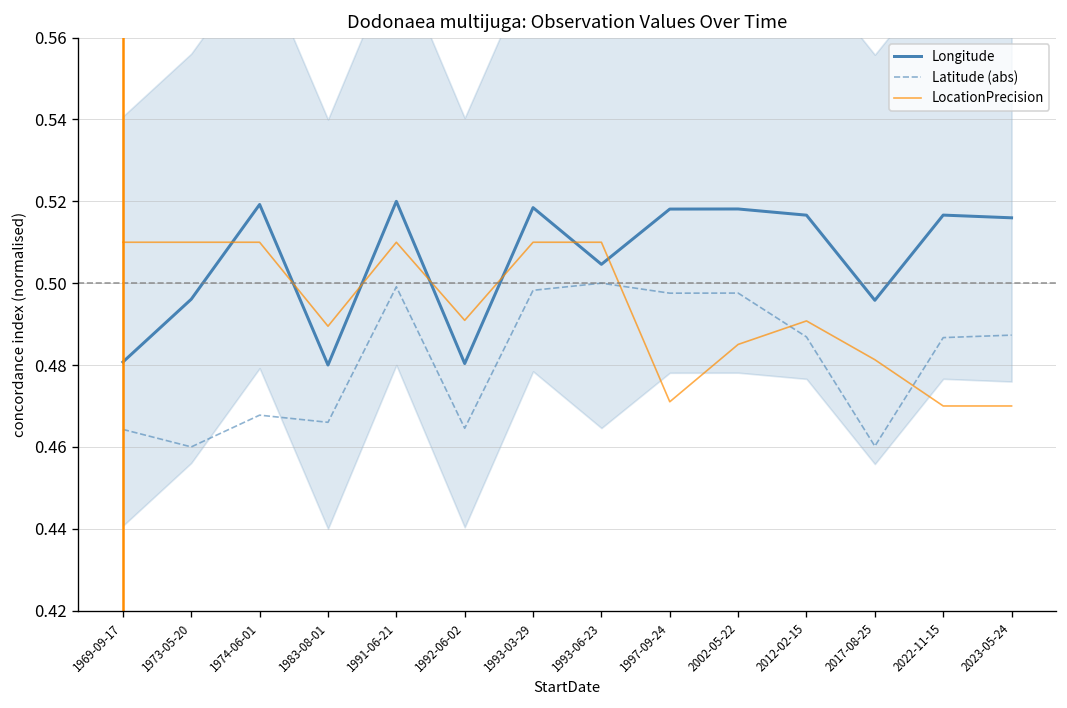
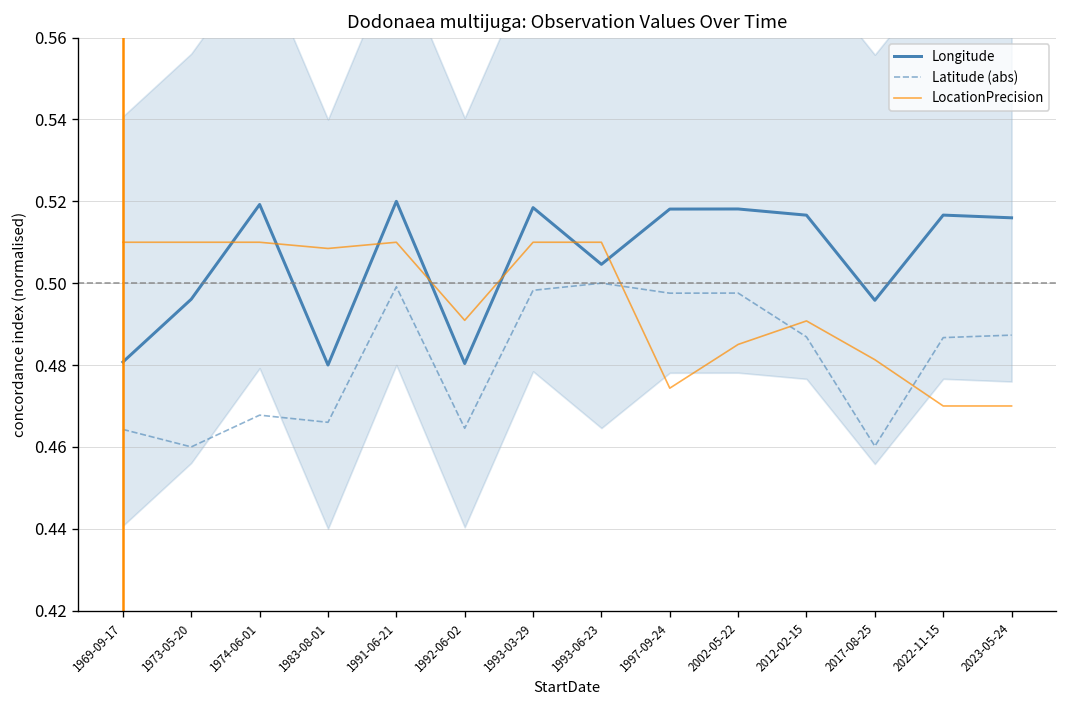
  {
    "LocationPrecision": {
      "1969-09-17": 0.510,
      "1973-05-20": 0.510,
      "1974-06-01": 0.510,
-     "1983-08-01": 0.489,
+     "1983-08-01": 0.508,
      "1991-06-21": 0.510,
      "1992-06-02": 0.491,
      "1993-03-29": 0.510,
      "1993-06-23": 0.510,
-     "1997-09-24": 0.471,
+     "1997-09-24": 0.474,
      "2002-05-22": 0.485,
      "2012-02-15": 0.491,
      "2017-08-25": 0.481,
      "2022-11-15": 0.470,
      "2023-05-24": 0.470
    }
  }
